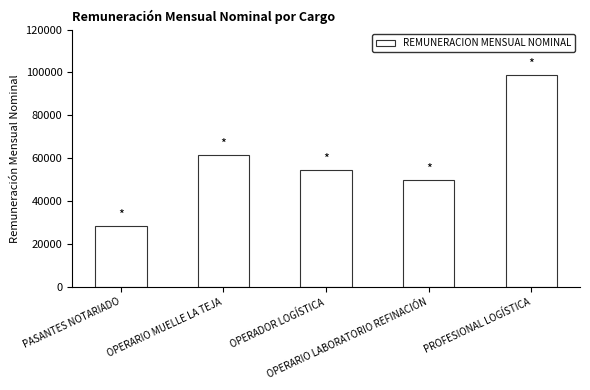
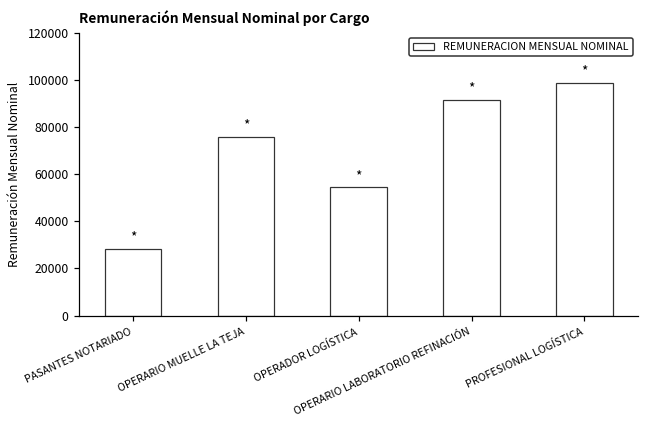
  {
    "PASANTES NOTARIADO": 28000,
-   "OPERARIO MUELLE LA TEJA": 62000,
+   "OPERARIO MUELLE LA TEJA": 76000,
    "OPERADOR LOGÍSTICA": 54000,
-   "OPERARIO LABORATORIO REFINACIÓN": 50000,
+   "OPERARIO LABORATORIO REFINACIÓN": 91000,
    "PROFESIONAL LOGÍSTICA": 99000
  }
